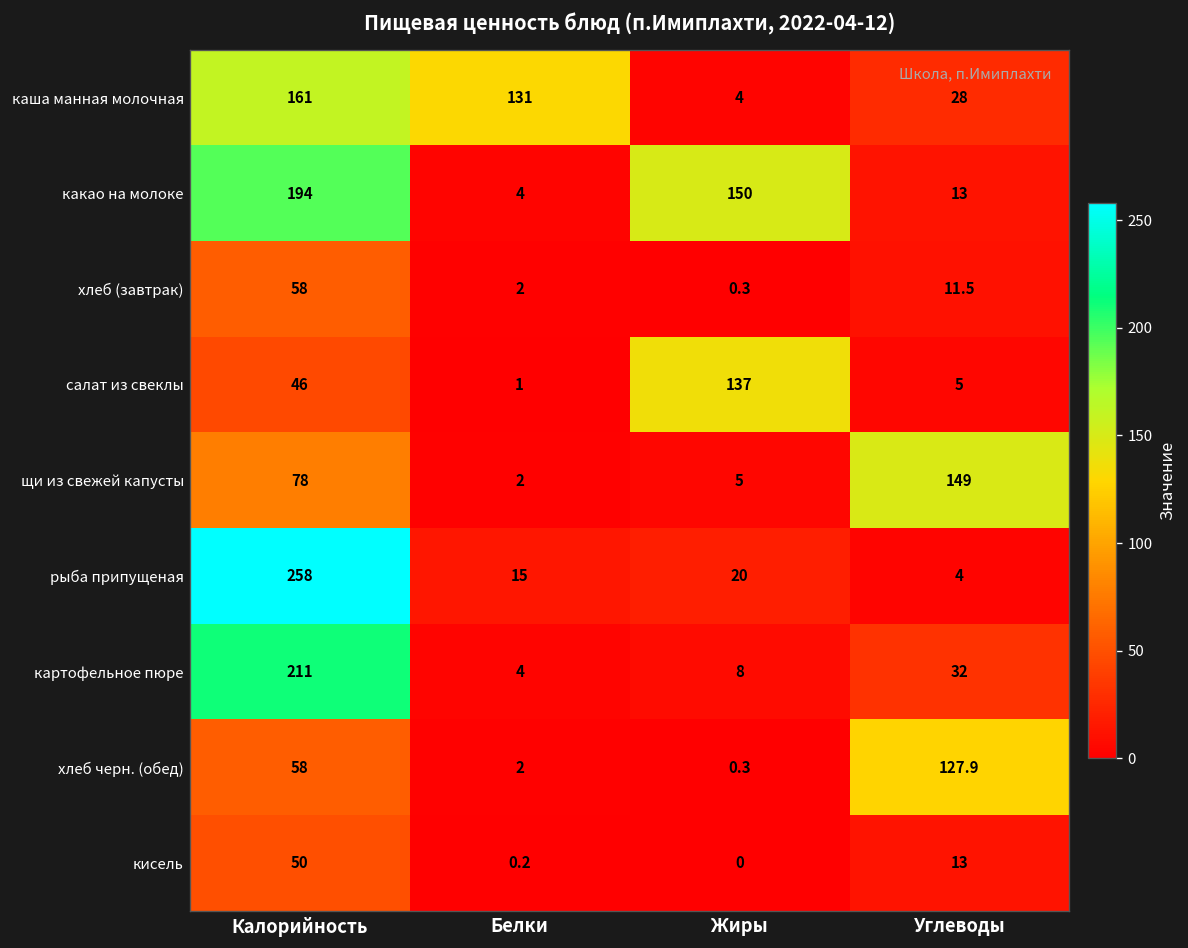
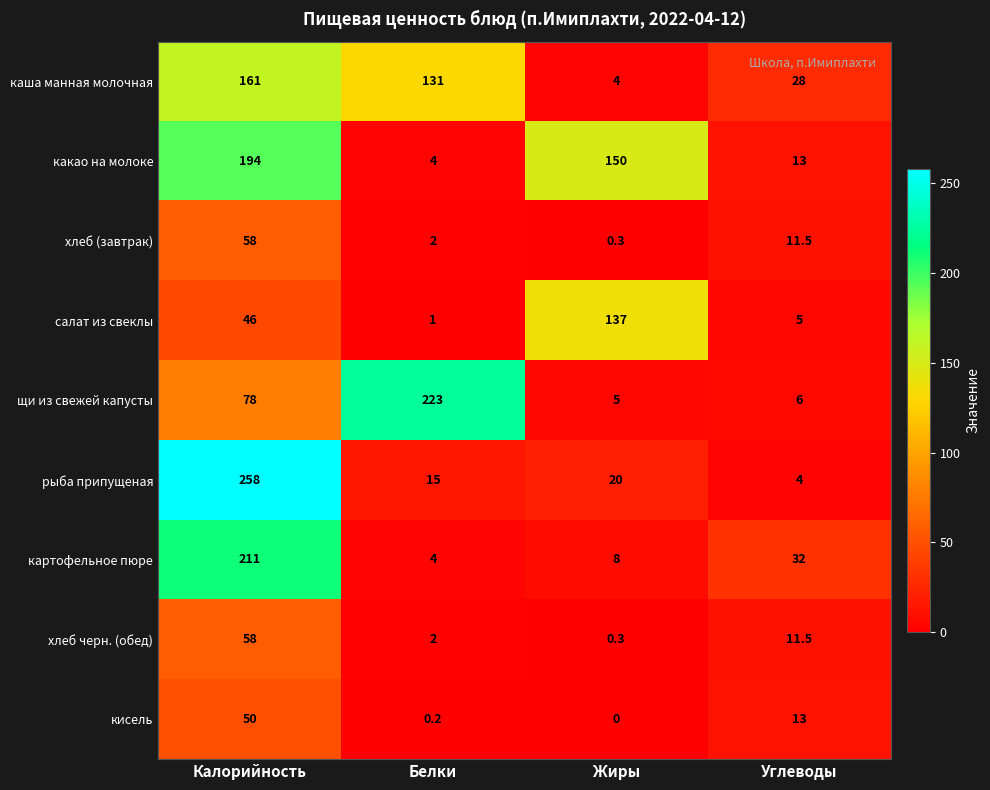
  {
    "каша манная молочная": {
      "Калорийность": 161,
      "Белки": 131,
      "Жиры": 4
    },
    "какао на молоке": {
      "Калорийность": 194,
      "Белки": 4,
      "Жиры": 150,
      "Углеводы": 13
    },
    "хлеб (завтрак)": {
      "Калорийность": 58,
      "Белки": 2,
      "Жиры": 0.3,
      "Углеводы": 11.5
    },
    "салат из свеклы": {
      "Калорийность": 46,
      "Белки": 1,
      "Жиры": 137,
      "Углеводы": 5
    },
    "щи из свежей капусты": {
      "Калорийность": 78,
-     "Белки": 2,
+     "Белки": 223,
      "Жиры": 5,
-     "Углеводы": 149
+     "Углеводы": 6
    },
    "рыба припущеная": {
      "Калорийность": 258,
      "Белки": 15,
      "Жиры": 20,
      "Углеводы": 4
    },
    "картофельное пюре": {
      "Калорийность": 211,
      "Белки": 4,
      "Жиры": 8,
      "Углеводы": 32
    },
    "хлеб черн. (обед)": {
      "Калорийность": 58,
      "Белки": 2,
      "Жиры": 0.3,
-     "Углеводы": 127.9
+     "Углеводы": 11.5
    },
    "кисель": {
      "Калорийность": 50,
      "Белки": 0.2,
      "Жиры": 0,
      "Углеводы": 13
    }
  }
